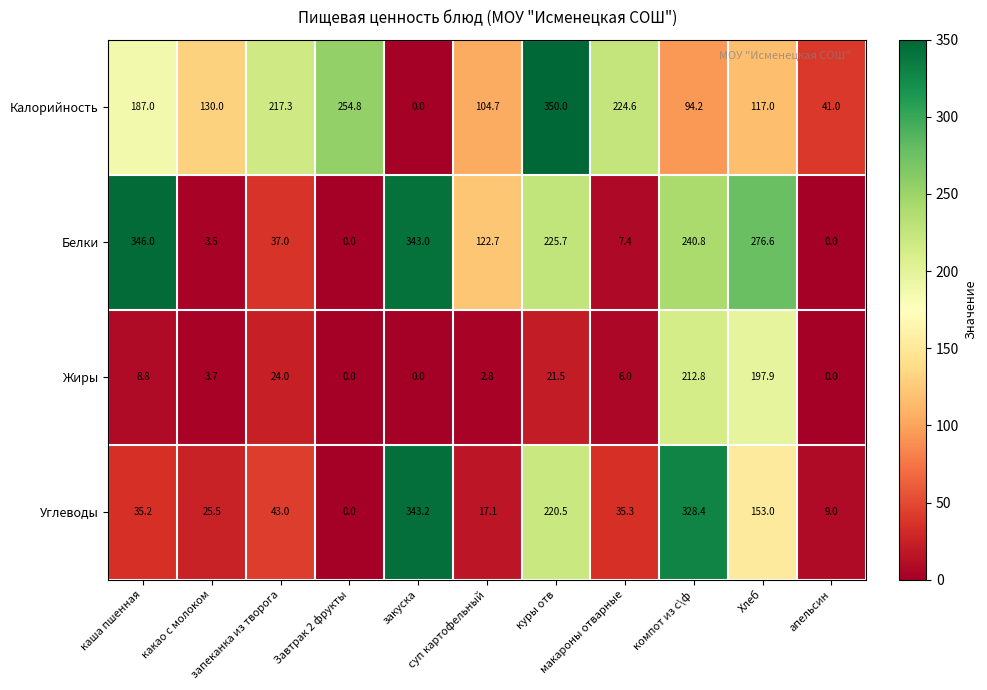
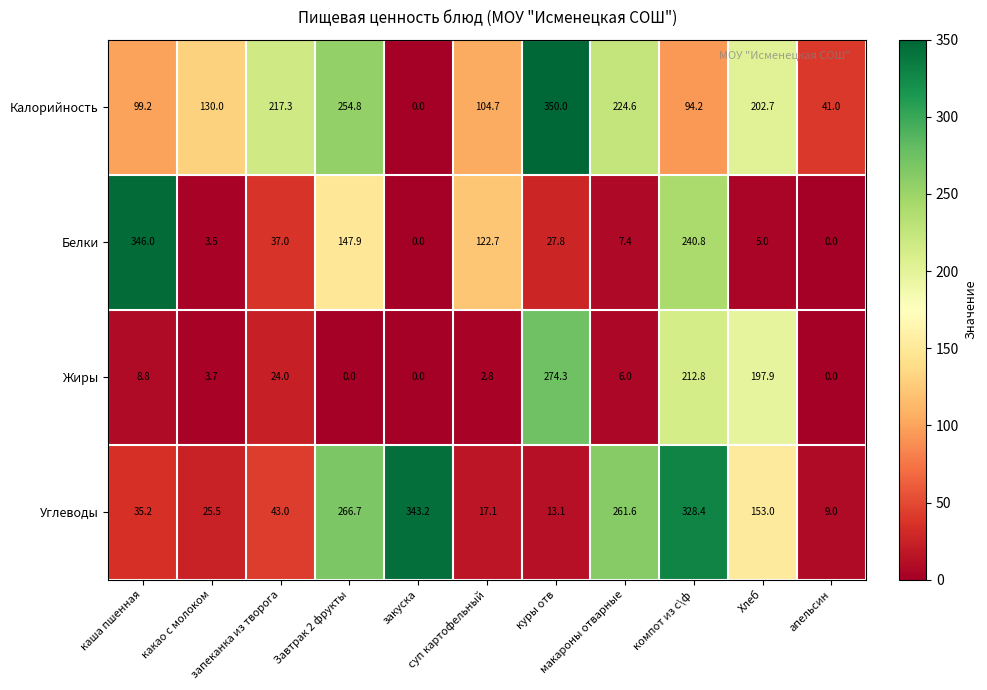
  {
    "Калорийность": {
-     "каша пшенная": 187.0,
+     "каша пшенная": 99.2,
      "какао с молоком": 130.0,
      "запеканка из творога": 217.3,
      "Завтрак 2 фрукты": 254.8,
      "закуска": 0.0,
      "суп картофельный": 104.7,
      "куры отв": 350.0,
      "макароны отварные": 224.6,
      "компот из с\\ф": 94.2,
-     "Хлеб": 117.0,
+     "Хлеб": 202.7,
      "апельсин": 41.0
    },
    "Белки": {
      "каша пшенная": 346.0,
      "какао с молоком": 3.5,
      "запеканка из творога": 37.0,
-     "Завтрак 2 фрукты": 0.0,
-     "закуска": 343.0,
+     "Завтрак 2 фрукты": 147.9,
+     "закуска": 0.0,
      "суп картофельный": 122.7,
-     "куры отв": 225.7,
+     "куры отв": 27.8,
      "макароны отварные": 7.4,
      "компот из с\\ф": 240.8,
-     "Хлеб": 276.6,
+     "Хлеб": 5.0,
      "апельсин": 0.0
    },
    "Жиры": {
      "каша пшенная": 8.8,
      "какао с молоком": 3.7,
      "запеканка из творога": 24.0,
      "Завтрак 2 фрукты": 0.0,
      "закуска": 0.0,
      "суп картофельный": 2.8,
-     "куры отв": 21.5,
+     "куры отв": 274.3,
      "макароны отварные": 6.0,
      "компот из с\\ф": 212.8,
      "Хлеб": 197.9,
      "апельсин": 0.0
    },
    "Углеводы": {
      "каша пшенная": 35.2,
      "какао с молоком": 25.5,
      "запеканка из творога": 43.0,
-     "Завтрак 2 фрукты": 0.0,
+     "Завтрак 2 фрукты": 266.7,
      "закуска": 343.2,
      "суп картофельный": 17.1,
-     "куры отв": 220.5,
-     "макароны отварные": 35.3,
+     "куры отв": 13.1,
+     "макароны отварные": 261.6,
      "компот из с\\ф": 328.4,
      "Хлеб": 153.0,
      "апельсин": 9.0
    }
  }
